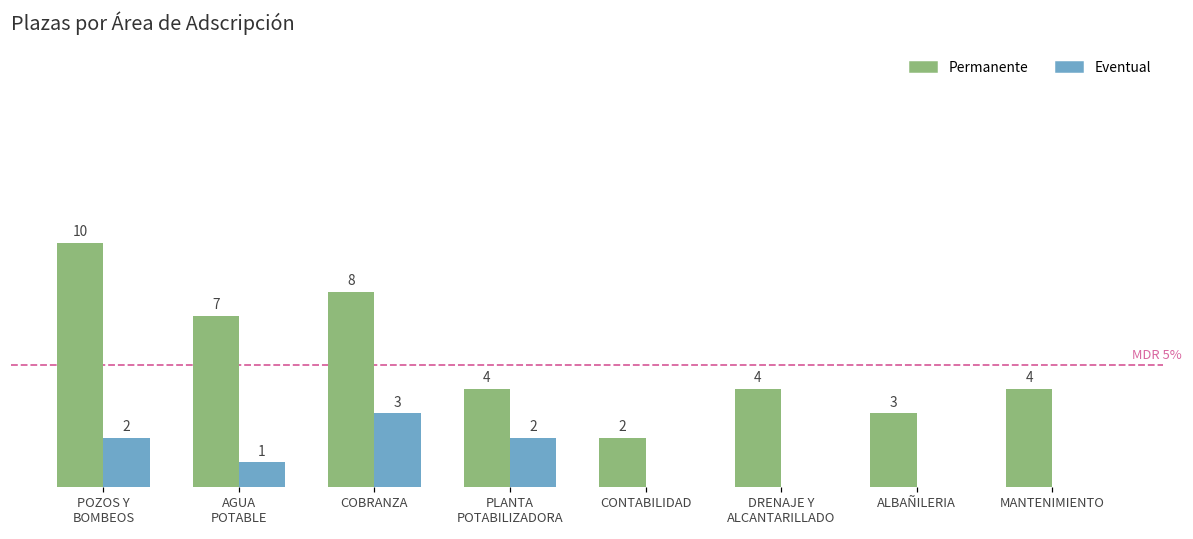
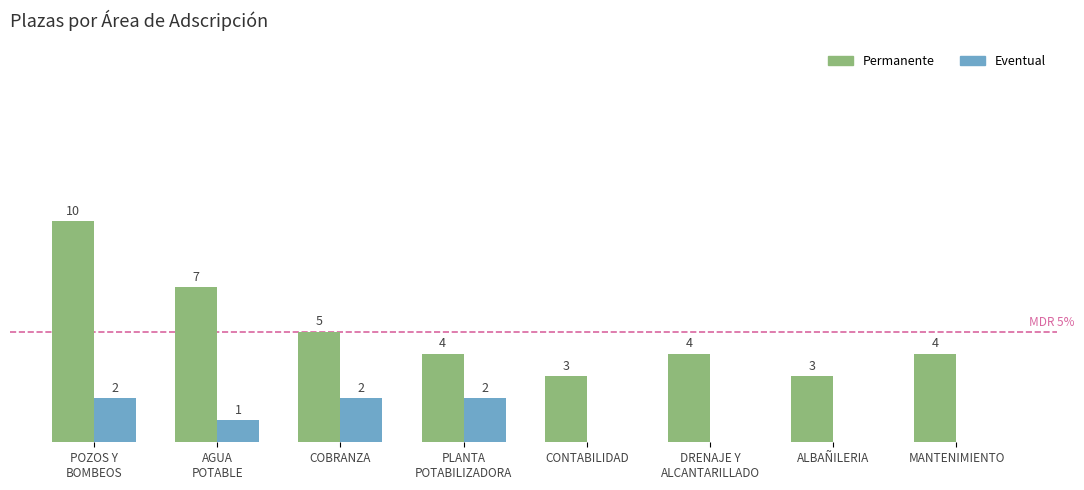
  {
    "Permanente": {
      "POZOS Y BOMBEOS": 10,
      "AGUA POTABLE": 7,
-     "COBRANZA": 8,
+     "COBRANZA": 5,
      "PLANTA POTABILIZADORA": 4,
-     "CONTABILIDAD": 2,
+     "CONTABILIDAD": 3,
      "DRENAJE Y ALCANTARILLADO": 4,
      "ALBAÑILERIA": 3,
      "MANTENIMIENTO": 4
    },
    "Eventual": {
      "POZOS Y BOMBEOS": 2,
      "AGUA POTABLE": 1,
-     "COBRANZA": 3,
+     "COBRANZA": 2,
      "PLANTA POTABILIZADORA": 2
    }
  }
